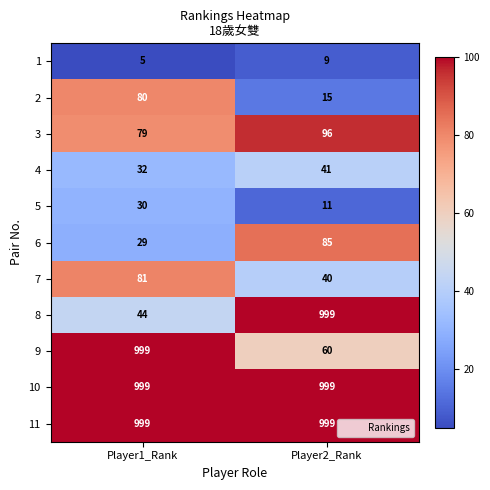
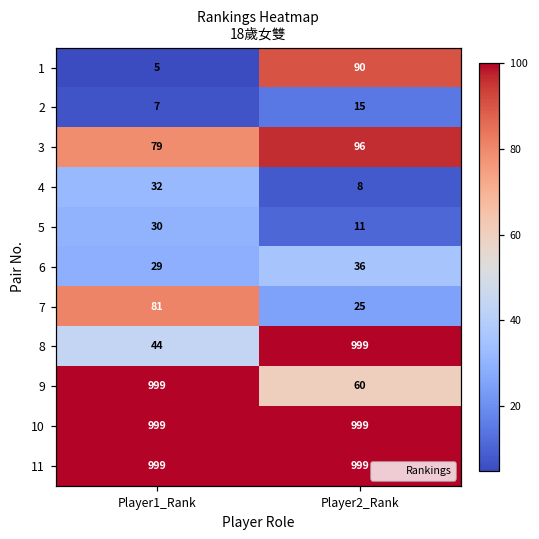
  {
    "1": {
      "Player1_Rank": 5,
-     "Player2_Rank": 9
+     "Player2_Rank": 90
    },
    "2": {
-     "Player1_Rank": 80,
+     "Player1_Rank": 7,
      "Player2_Rank": 15
    },
    "3": {
      "Player1_Rank": 79,
      "Player2_Rank": 96
    },
    "4": {
      "Player1_Rank": 32,
-     "Player2_Rank": 41
+     "Player2_Rank": 8
    },
    "5": {
      "Player1_Rank": 30,
      "Player2_Rank": 11
    },
    "6": {
      "Player1_Rank": 29,
-     "Player2_Rank": 85
+     "Player2_Rank": 36
    },
    "7": {
      "Player1_Rank": 81,
-     "Player2_Rank": 40
+     "Player2_Rank": 25
    },
    "8": {
      "Player1_Rank": 44,
      "Player2_Rank": 999
    },
    "9": {
      "Player1_Rank": 999,
      "Player2_Rank": 60
    },
    "10": {
      "Player1_Rank": 999,
      "Player2_Rank": 999
    },
    "11": {
      "Player1_Rank": 999,
      "Player2_Rank": 999
    }
  }
